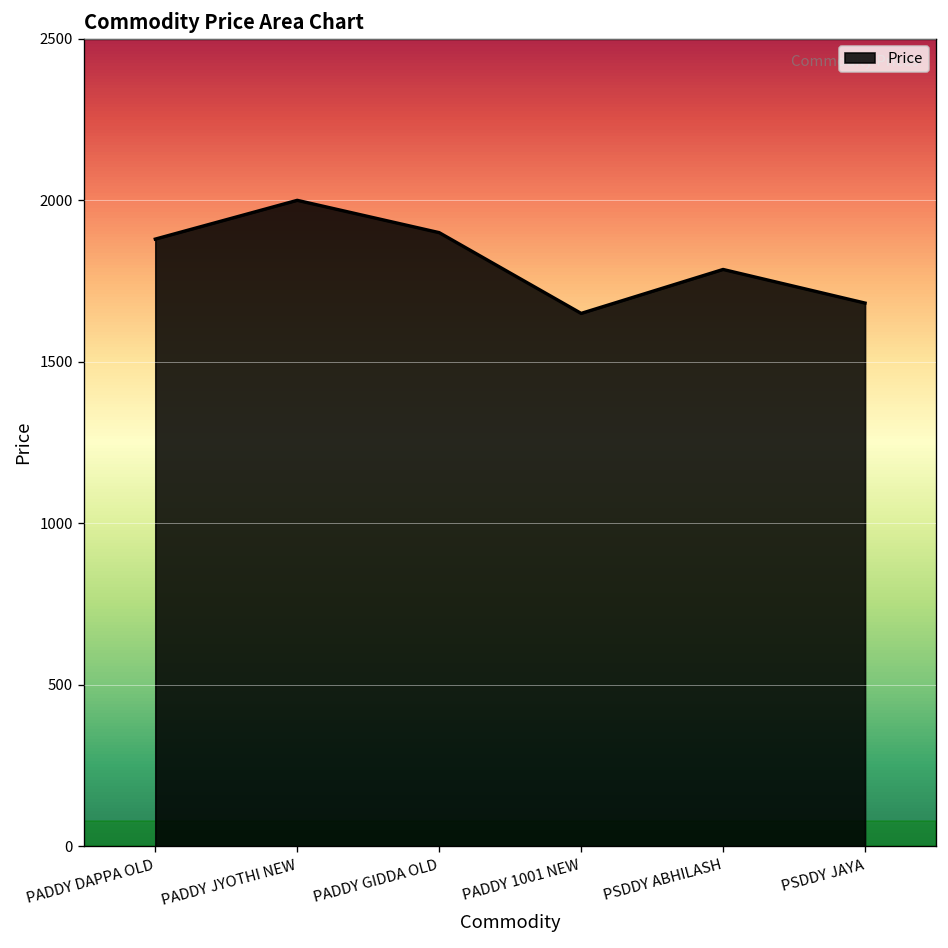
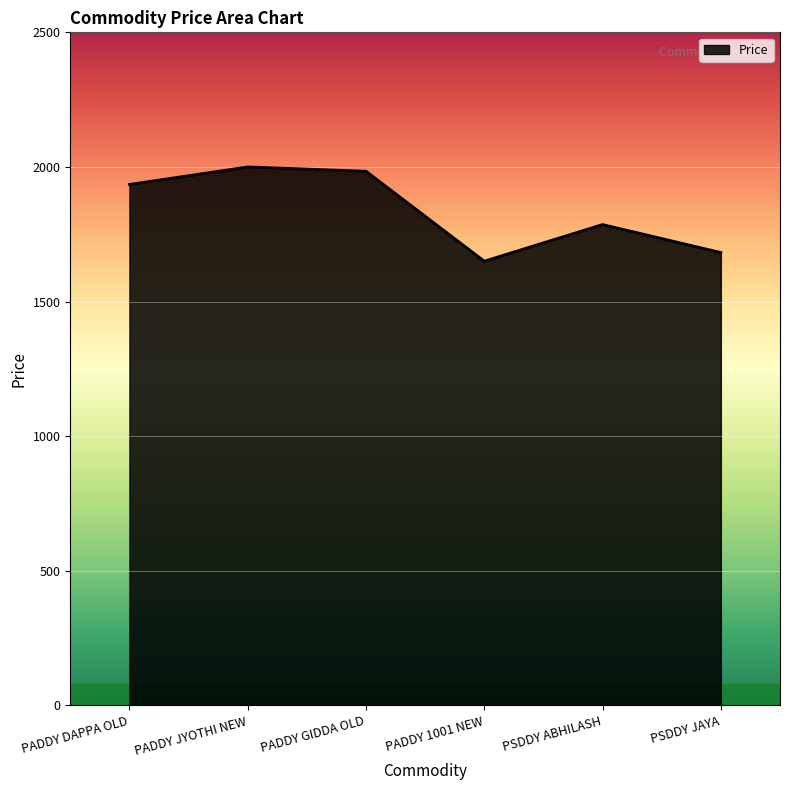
  {
-   "PADDY DAPPA OLD": 1880,
+   "PADDY DAPPA OLD": 1940,
    "PADDY JYOTHI NEW": 2000,
-   "PADDY GIDDA OLD": 1900,
+   "PADDY GIDDA OLD": 1980,
    "PADDY 1001 NEW": 1650,
    "PSDDY ABHILASH": 1790,
    "PSDDY JAYA": 1680
  }
